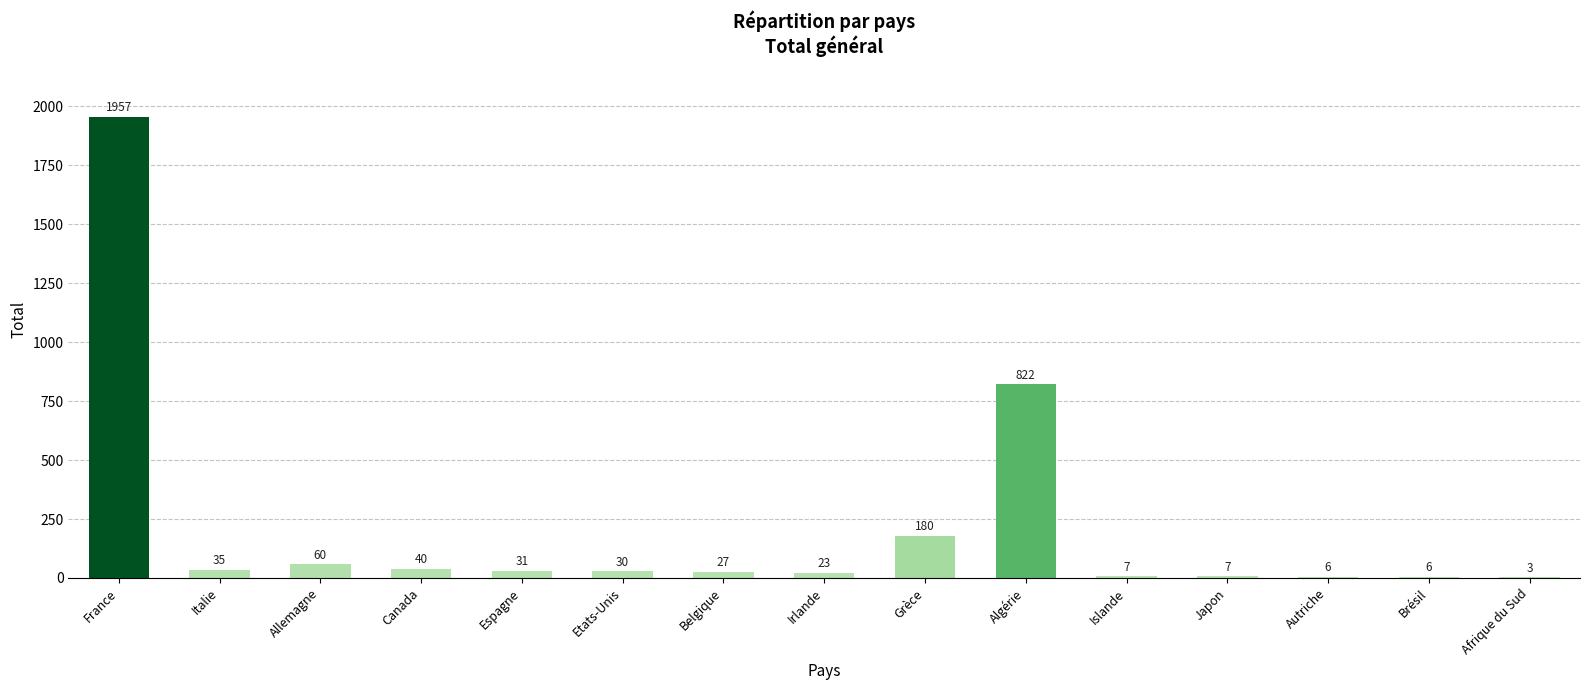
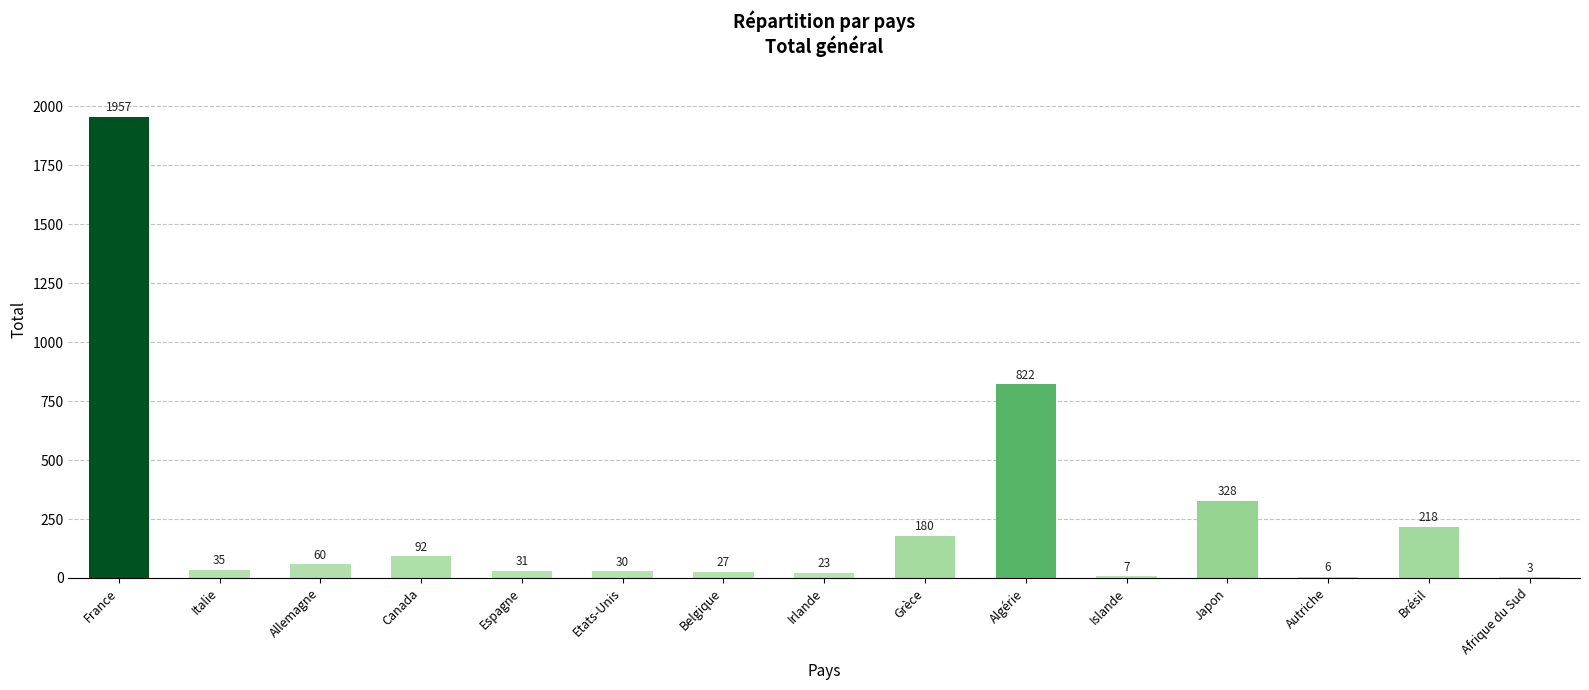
  {
    "France": 1957,
    "Italie": 35,
    "Allemagne": 60,
-   "Canada": 40,
+   "Canada": 92,
    "Espagne": 31,
    "Etats-Unis": 30,
    "Belgique": 27,
    "Irlande": 23,
    "Grèce": 180,
    "Algérie": 822,
    "Islande": 7,
-   "Japon": 7,
+   "Japon": 328,
    "Autriche": 6,
-   "Brésil": 6,
+   "Brésil": 218,
    "Afrique du Sud": 3
  }
